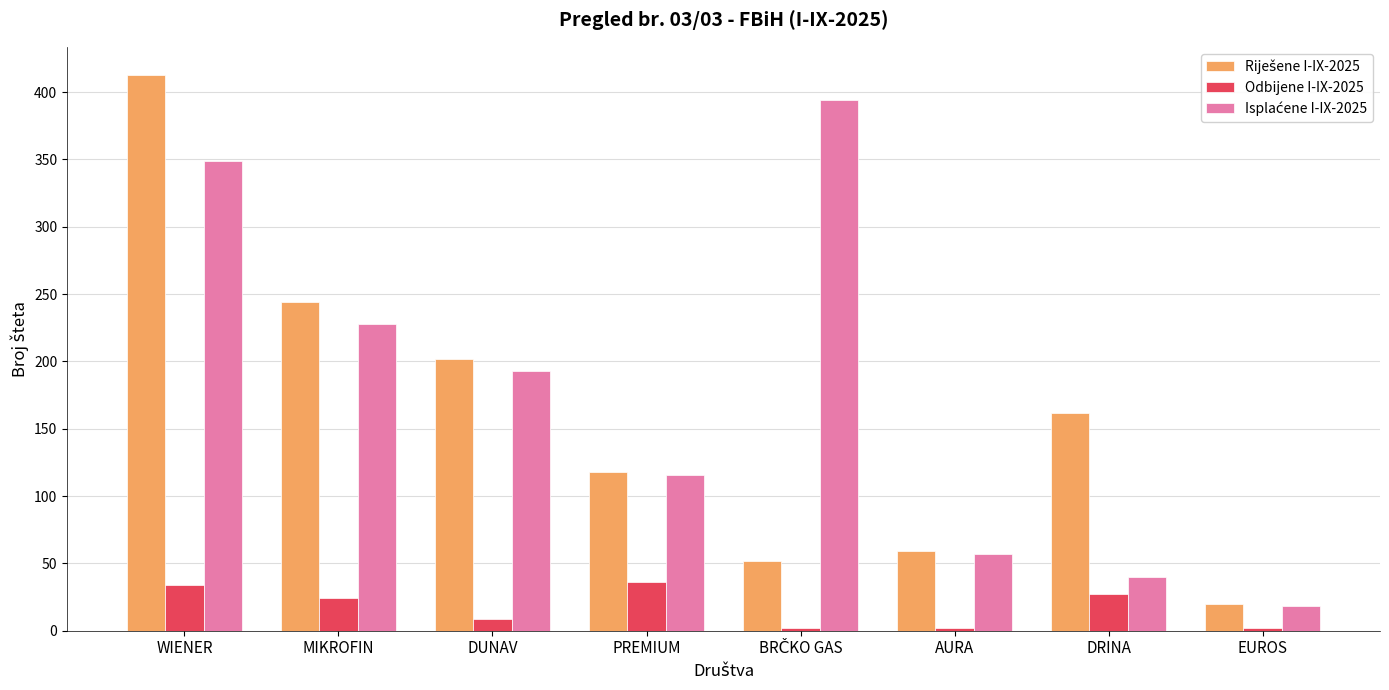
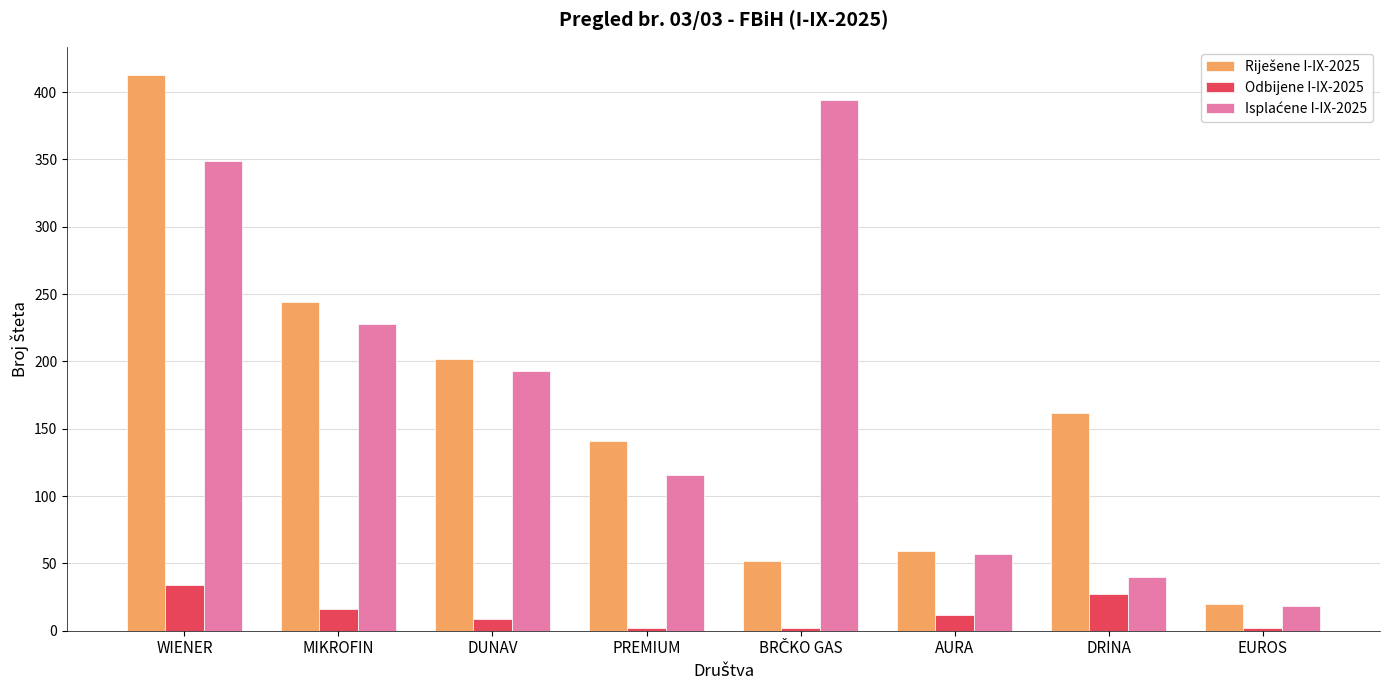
  {
    "Riješene I-IX-2025": {
      "WIENER": 413,
      "MIKROFIN": 244,
      "DUNAV": 202,
-     "PREMIUM": 118,
+     "PREMIUM": 141,
      "BRČKO GAS": 52,
      "AURA": 59,
      "DRINA": 162,
      "EUROS": 20
    },
    "Odbijene I-IX-2025": {
      "WIENER": 34,
-     "MIKROFIN": 24,
+     "MIKROFIN": 16,
      "DUNAV": 9,
-     "PREMIUM": 36,
+     "PREMIUM": 2,
      "BRČKO GAS": 2,
-     "AURA": 2,
+     "AURA": 12,
      "DRINA": 27,
      "EUROS": 2
    },
    "Isplaćene I-IX-2025": {
      "WIENER": 349,
      "MIKROFIN": 228,
      "DUNAV": 193,
      "PREMIUM": 116,
      "BRČKO GAS": 394,
      "AURA": 57,
      "DRINA": 40,
      "EUROS": 18
    }
  }
